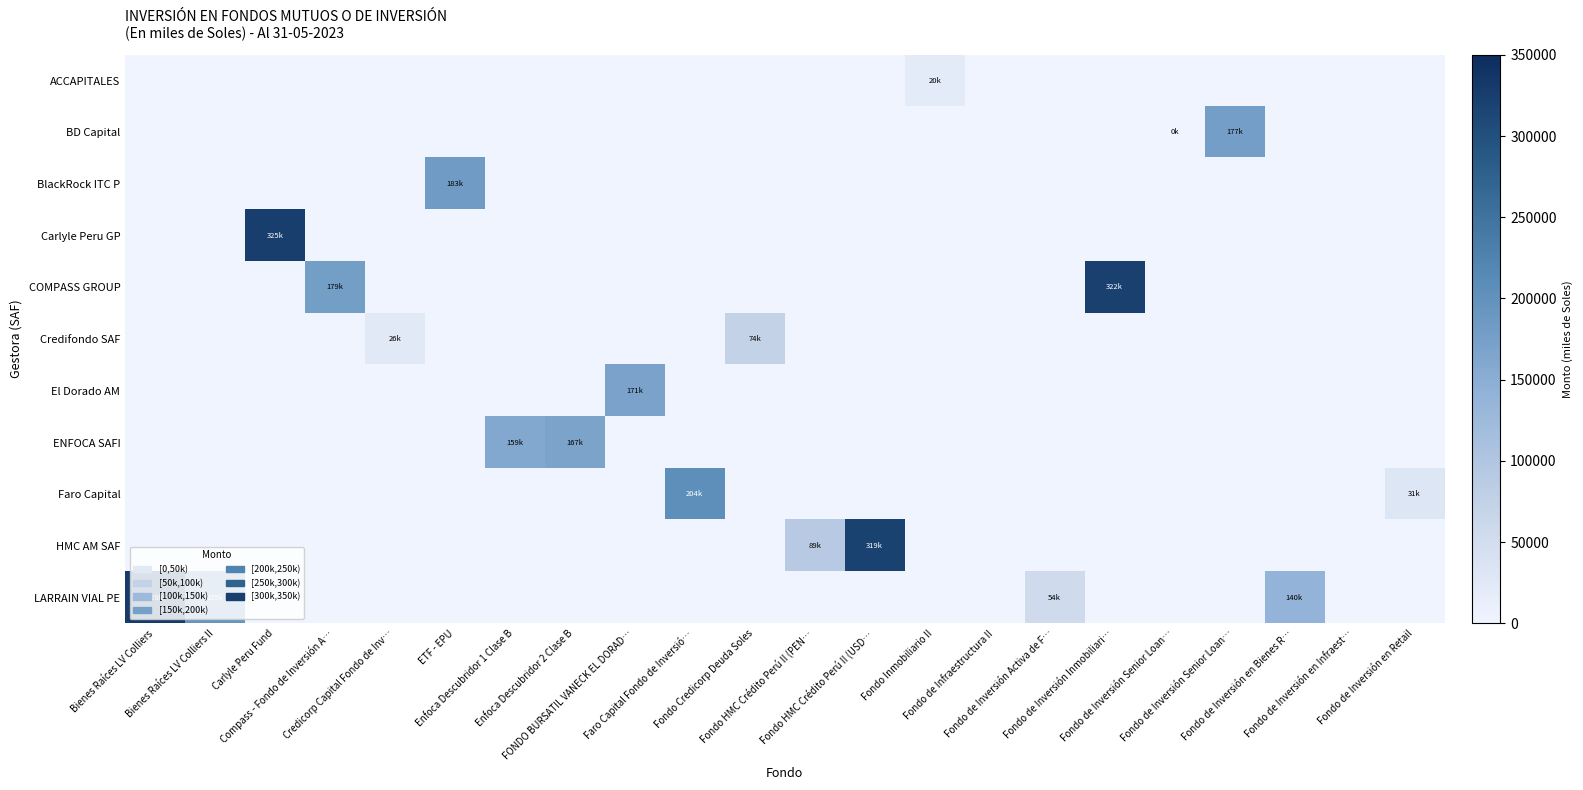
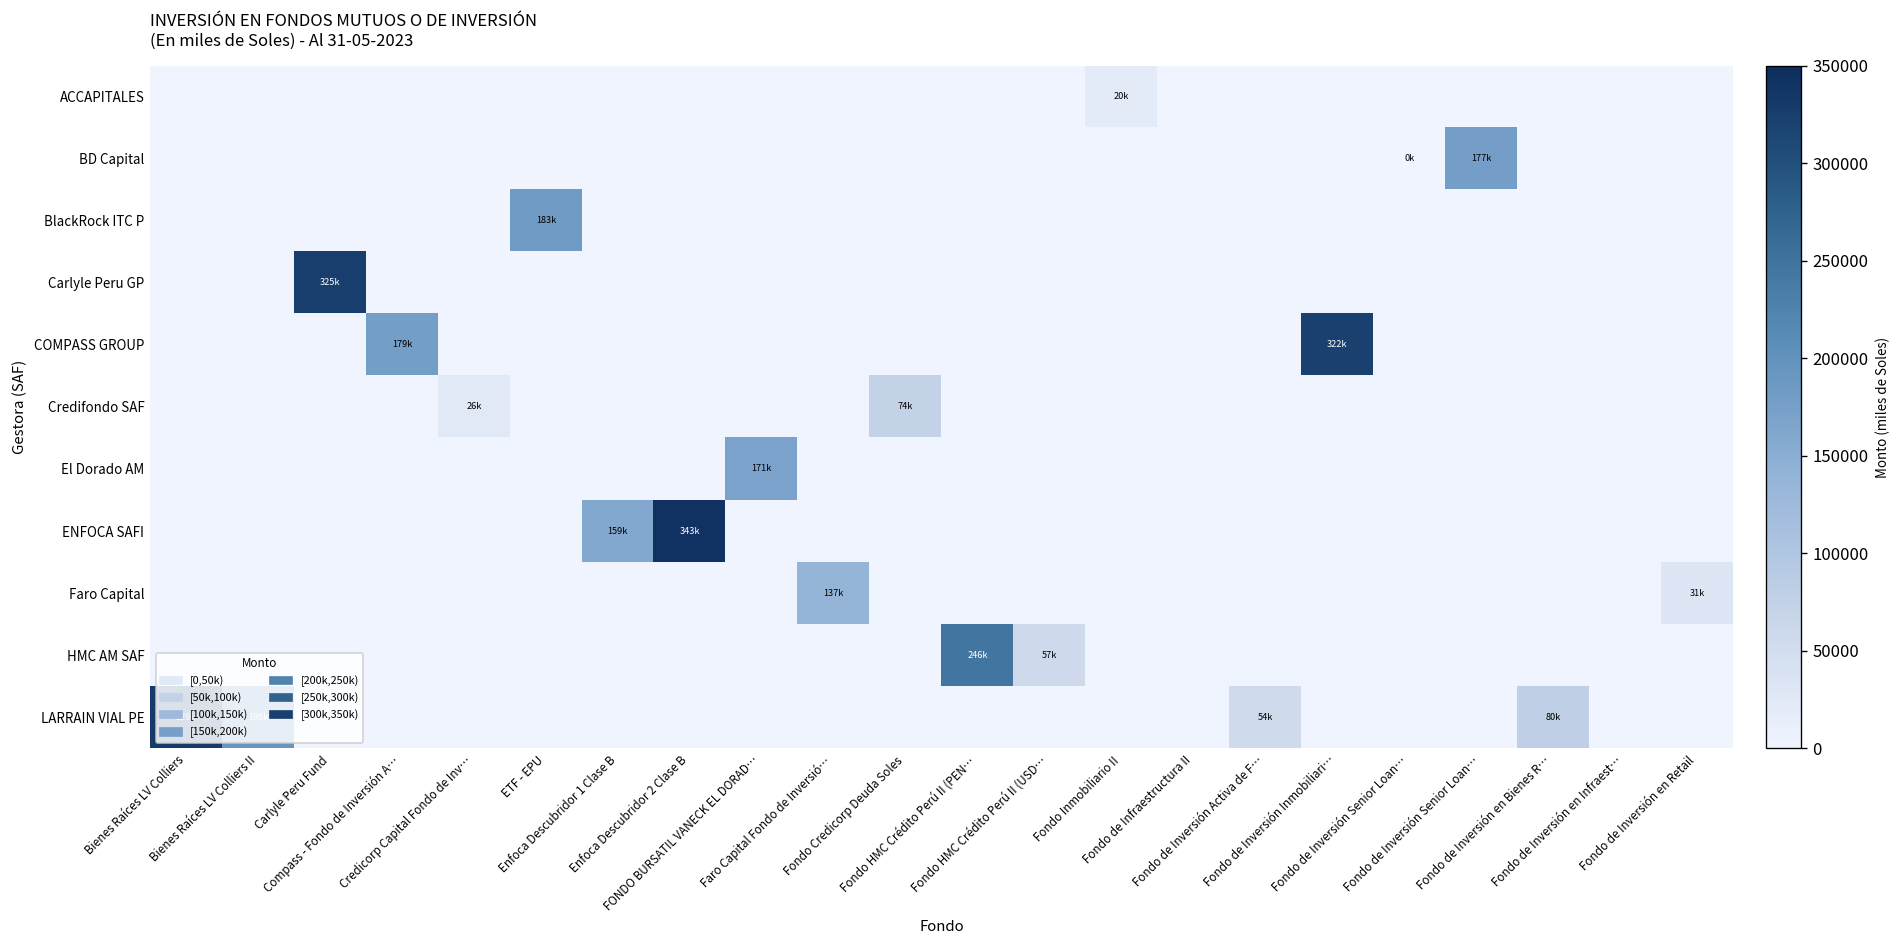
  {
    "ACCAPITALES": {
      "Fondo Inmobiliario II": "20k"
    },
    "BlackRock ITC P": {
      "ETF - EPU": "183k"
    },
    "Carlyle Peru GP": {
      "Carlyle Peru Fund": "325k"
    },
    "COMPASS GROUP": {
      "Compass - Fondo de Inversión A…": "179k",
      "Fondo de Inversión Inmobiliari…": "322k"
    },
    "Credifondo SAF": {
      "Credicorp Capital Fondo de Inv…": "26k",
      "Fondo Credicorp Deuda Soles": "74k"
    },
    "El Dorado AM": {
      "FONDO BURSATIL VANECK EL DORAD…": "171k"
    },
    "ENFOCA SAFI": {
      "Enfoca Descubridor 1 Clase B": "159k",
-     "Enfoca Descubridor 2 Clase B": "167k"
+     "Enfoca Descubridor 2 Clase B": "343k"
    },
    "Faro Capital": {
-     "Faro Capital Fondo de Inversió…": "204k",
+     "Faro Capital Fondo de Inversió…": "137k",
      "Fondo de Inversión en Retail": "31k"
    },
    "HMC AM SAF": {
-     "Fondo HMC Crédito Perú II (PEN…": "89k",
-     "Fondo HMC Crédito Perú II (USD…": "319k"
+     "Fondo HMC Crédito Perú II (PEN…": "246k",
+     "Fondo HMC Crédito Perú II (USD…": "57k"
    },
    "LARRAIN VIAL PE": {
      "Fondo de Inversión Activa de F…": "54k",
-     "Fondo de Inversión en Bienes R…": "140k"
+     "Fondo de Inversión en Bienes R…": "80k"
    }
  }
